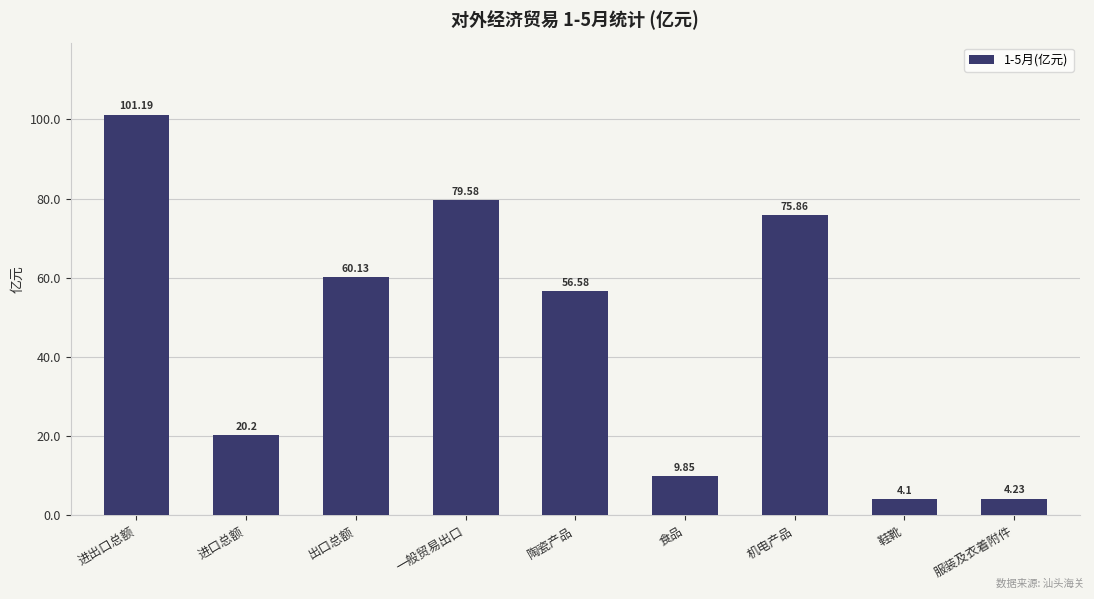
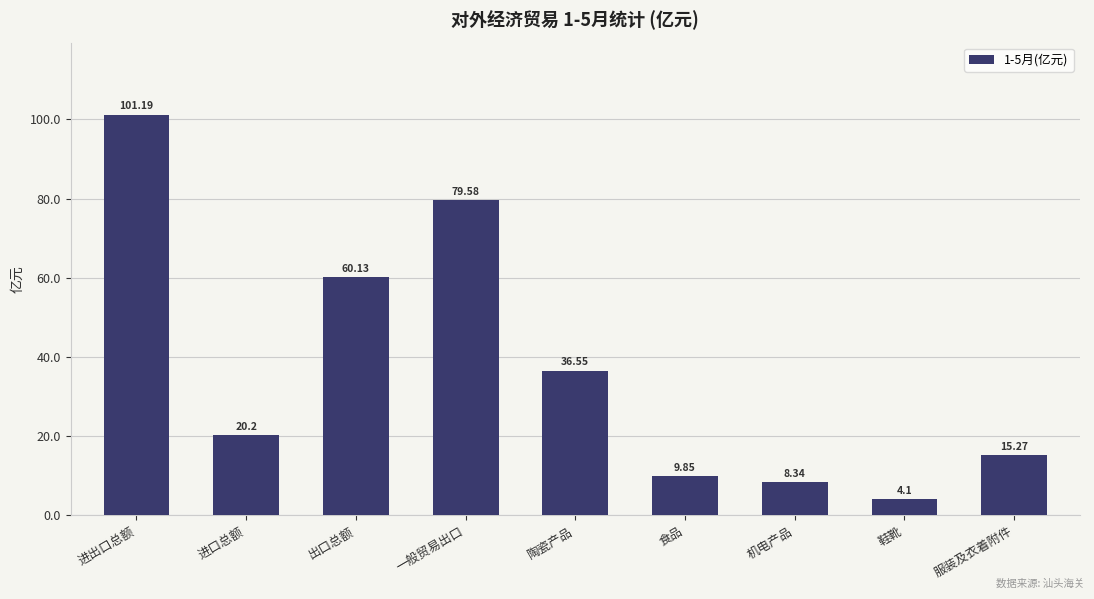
  {
    "进出口总额": 101.19,
    "进口总额": 20.2,
    "出口总额": 60.13,
    "一般贸易出口": 79.58,
-   "陶瓷产品": 56.58,
+   "陶瓷产品": 36.55,
    "食品": 9.85,
-   "机电产品": 75.86,
+   "机电产品": 8.34,
    "鞋靴": 4.1,
-   "服装及衣着附件": 4.23
+   "服装及衣着附件": 15.27
  }
